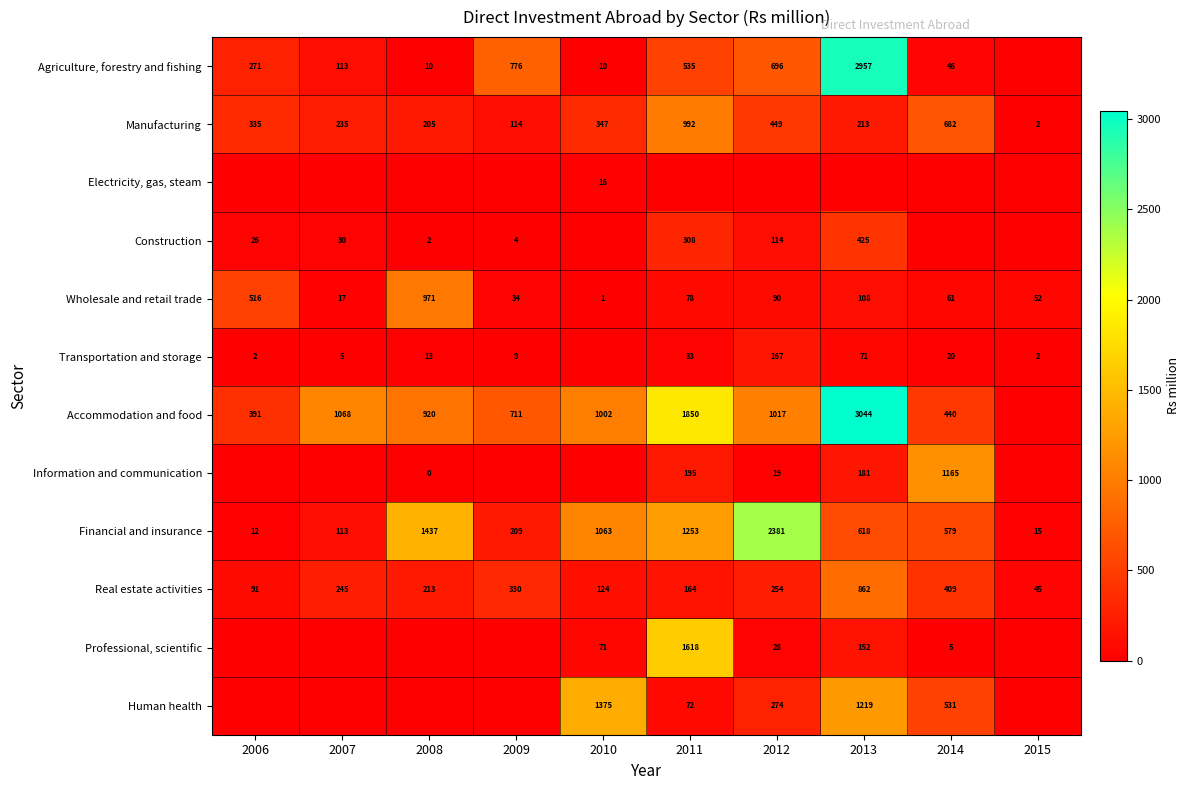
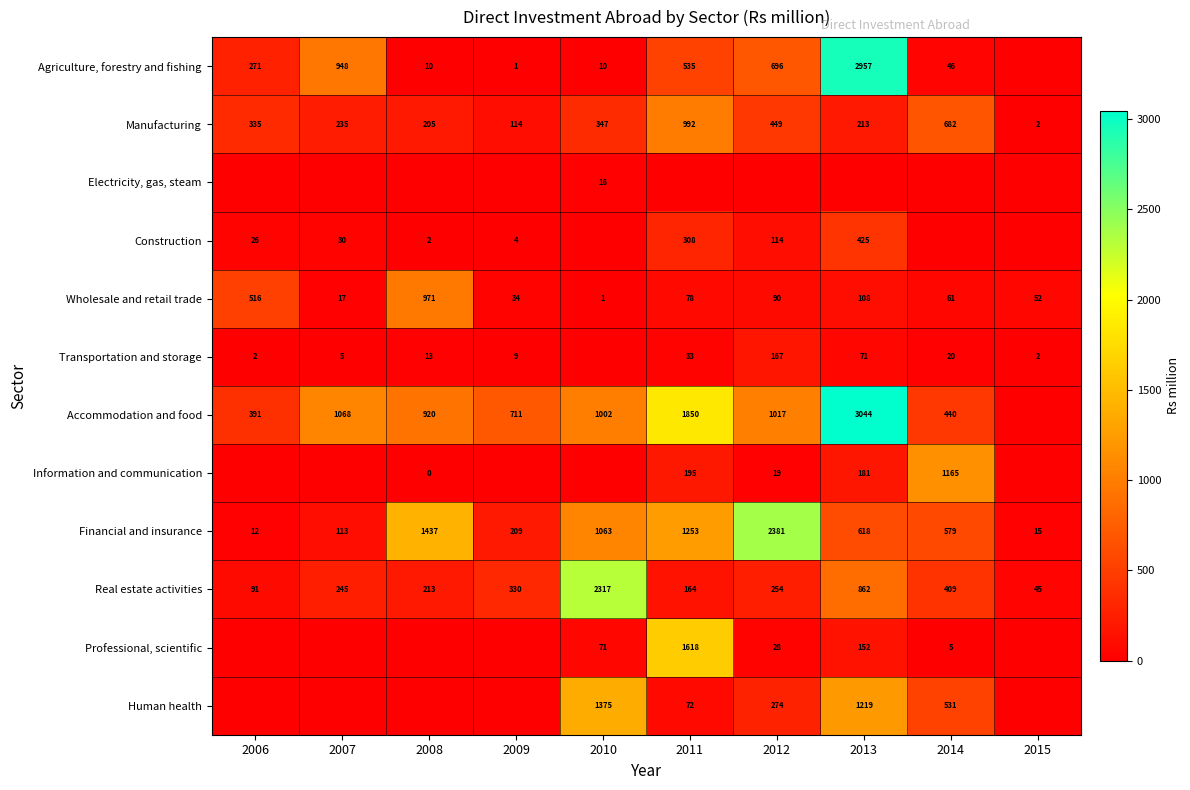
  {
    "Agriculture, forestry and fishing": {
      "2006": 271,
-     "2007": 113,
+     "2007": 948,
      "2008": 10,
-     "2009": 776,
+     "2009": 1,
      "2010": 10,
      "2011": 535,
      "2012": 696,
      "2013": 2957,
      "2014": 46
    },
    "Manufacturing": {
      "2006": 335,
      "2007": 235,
      "2008": 205,
      "2009": 114,
      "2010": 347,
      "2011": 992,
      "2012": 449,
      "2013": 213,
      "2014": 682,
      "2015": 2
    },
    "Electricity, gas, steam": {
      "2010": 16
    },
    "Construction": {
      "2006": 26,
      "2007": 30,
      "2008": 2,
      "2009": 4,
      "2011": 308,
      "2012": 114,
      "2013": 425
    },
    "Wholesale and retail trade": {
      "2006": 516,
      "2007": 17,
      "2008": 971,
      "2009": 34,
      "2010": 1,
      "2011": 78,
      "2012": 90,
      "2013": 108,
      "2014": 61,
      "2015": 52
    },
    "Transportation and storage": {
      "2006": 2,
      "2007": 5,
      "2008": 13,
      "2009": 9,
      "2011": 33,
      "2012": 167,
      "2013": 71,
      "2014": 20,
      "2015": 2
    },
    "Accommodation and food": {
      "2006": 391,
      "2007": 1068,
      "2008": 920,
      "2009": 711,
      "2010": 1002,
      "2011": 1850,
      "2012": 1017,
      "2013": 3044,
      "2014": 440
    },
    "Information and communication": {
      "2008": 0,
      "2011": 195,
      "2012": 19,
      "2013": 181,
      "2014": 1165
    },
    "Financial and insurance": {
      "2006": 12,
      "2007": 113,
      "2008": 1437,
      "2009": 209,
      "2010": 1063,
      "2011": 1253,
      "2012": 2381,
      "2013": 618,
      "2014": 579,
      "2015": 15
    },
    "Real estate activities": {
      "2006": 91,
      "2007": 245,
      "2008": 213,
      "2009": 330,
-     "2010": 124,
+     "2010": 2317,
      "2011": 164,
      "2012": 254,
      "2013": 862,
      "2014": 409,
      "2015": 45
    },
    "Professional, scientific": {
      "2010": 71,
      "2011": 1618,
      "2012": 28,
      "2013": 152,
      "2014": 5
    },
    "Human health": {
      "2010": 1375,
      "2011": 72,
      "2012": 274,
      "2013": 1219,
      "2014": 531
    }
  }
